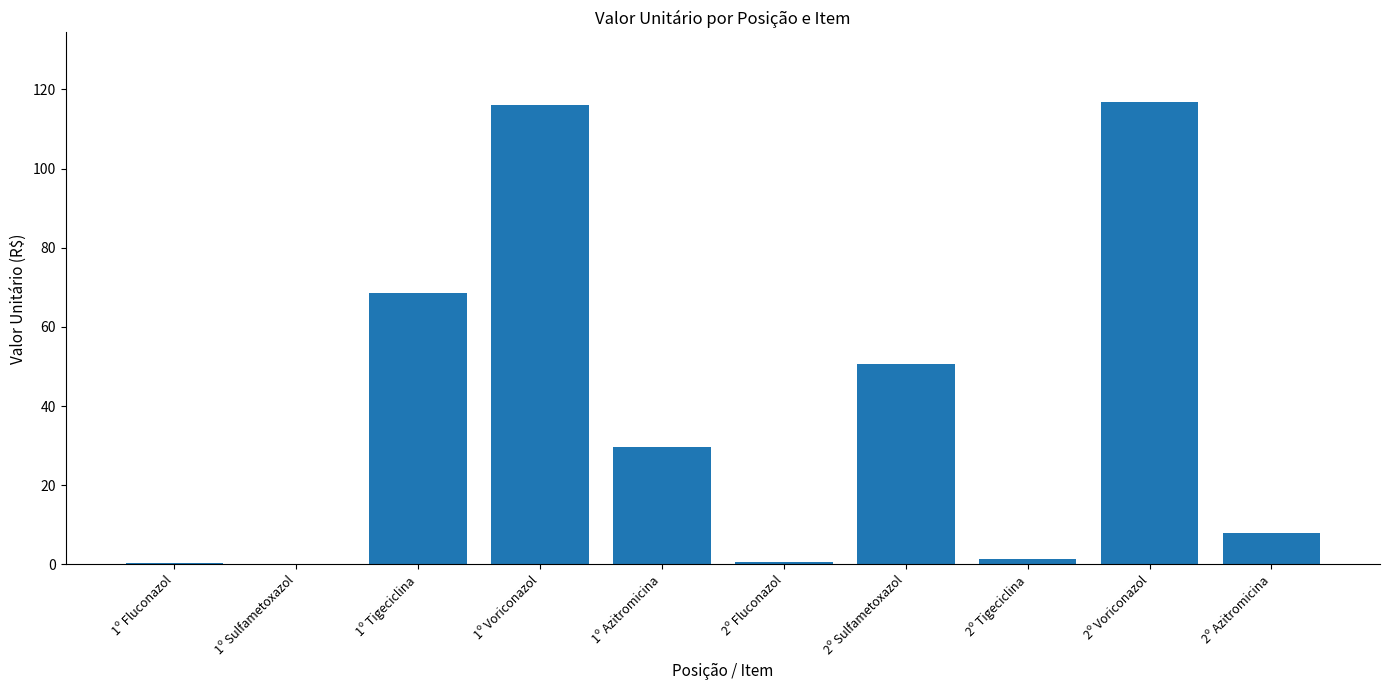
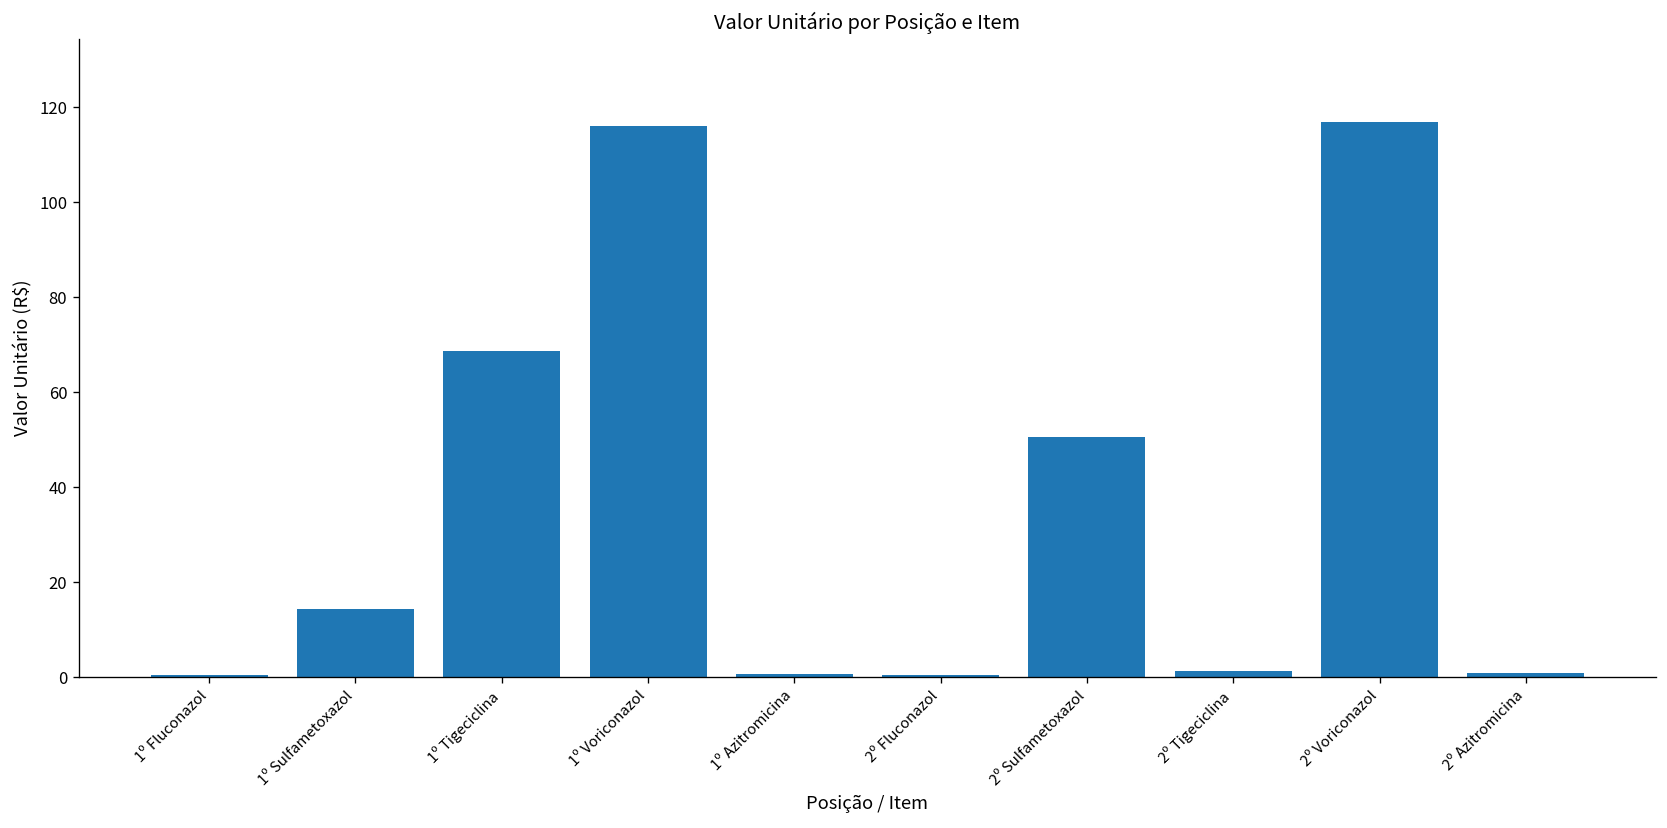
  {
-   "1º Sulfametoxazol": 0,
+   "1º Sulfametoxazol": 14,
    "1º Tigeciclina": 69,
    "1º Voriconazol": 116,
-   "1º Azitromicina": 30,
+   "1º Azitromicina": 1,
    "2º Sulfametoxazol": 51,
    "2º Tigeciclina": 1,
    "2º Voriconazol": 117,
-   "2º Azitromicina": 8
+   "2º Azitromicina": 1
  }
